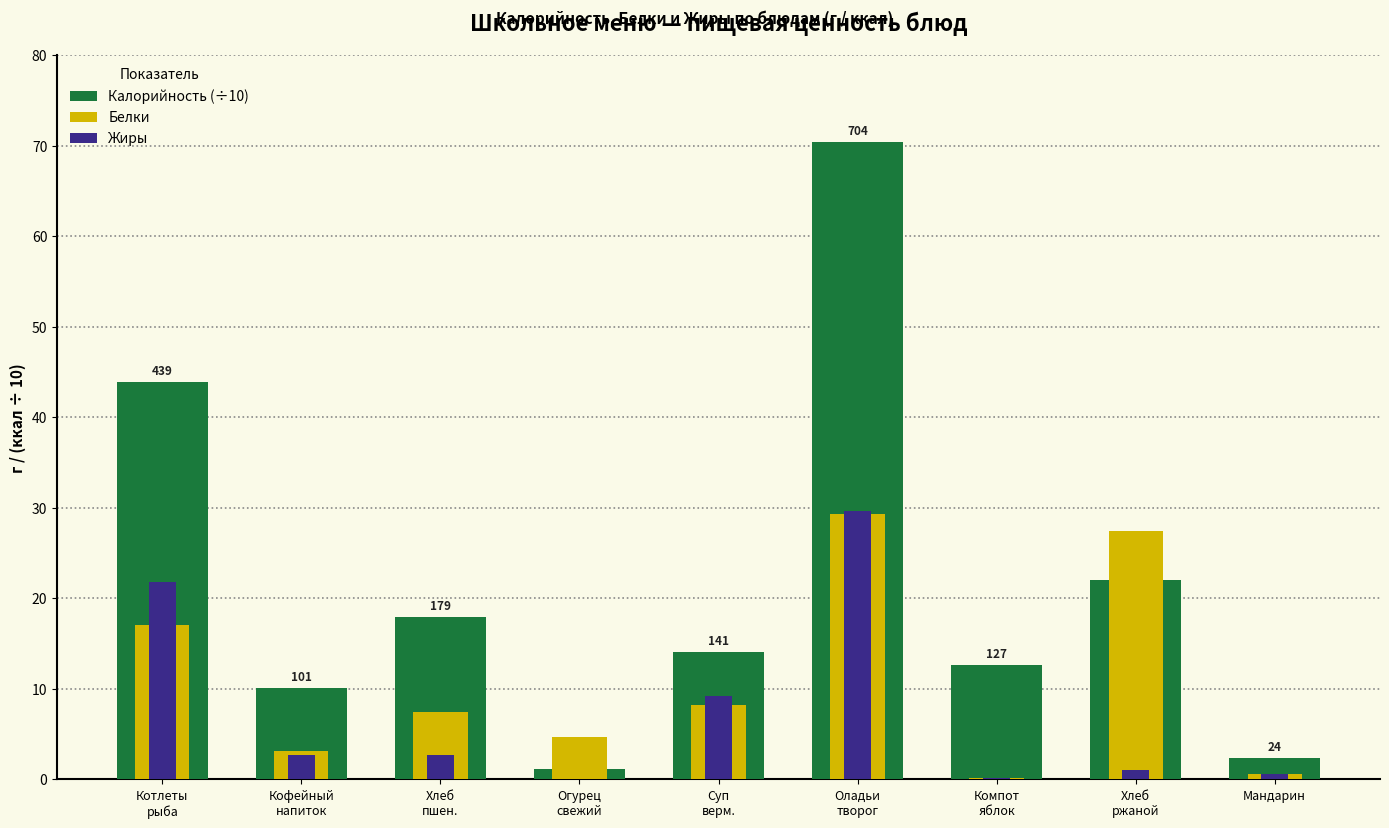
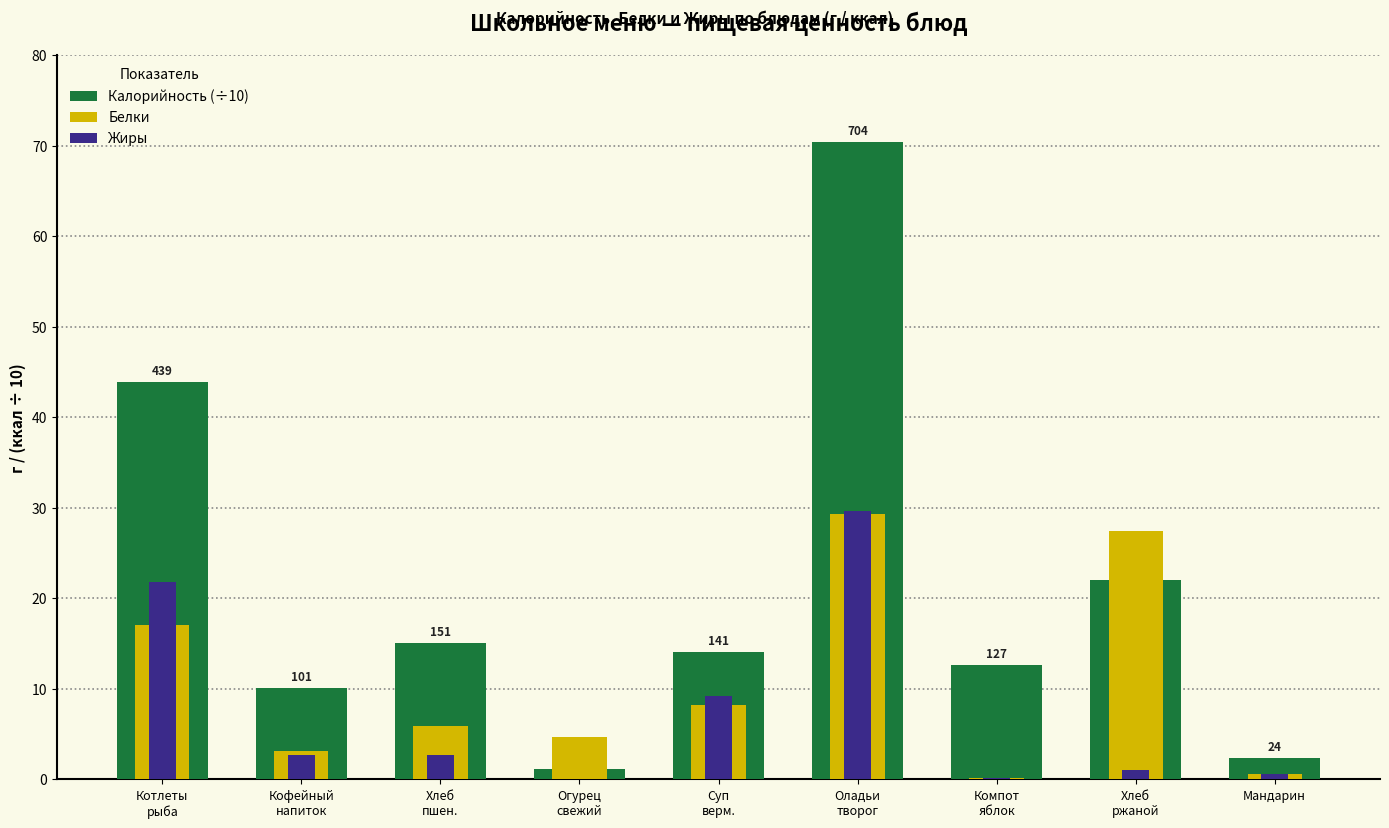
  {
    "Калорийность (÷10)": {
-     "Хлеб пшен.": 179
+     "Хлеб пшен.": 151
    },
    "Белки": {
-     "Хлеб пшен.": 7,
+     "Хлеб пшен.": 6,
      "Огурец свежий": 5,
      "Хлеб ржаной": 28
    }
  }
